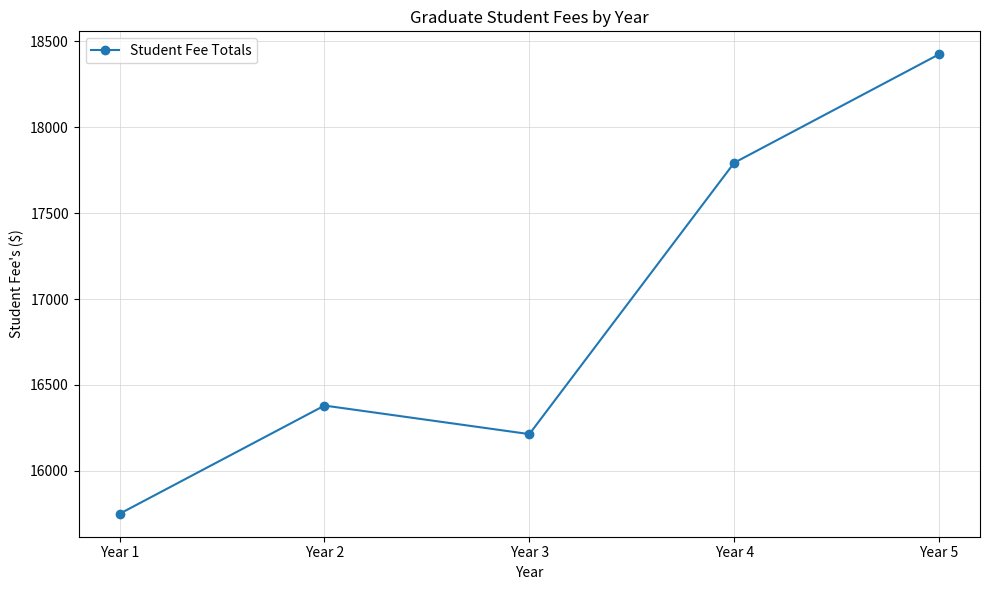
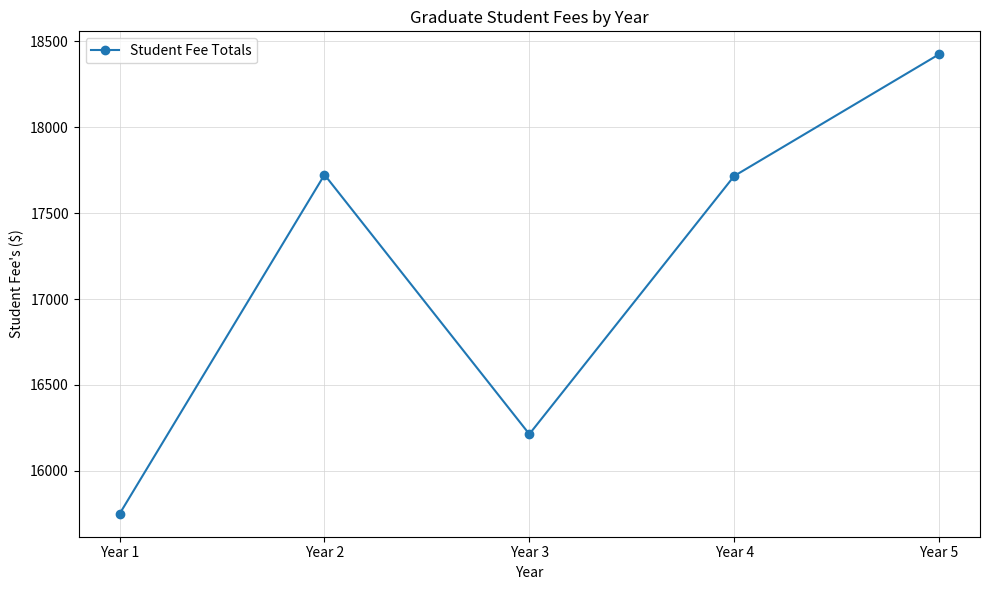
  {
    "Year 1": 15750,
-   "Year 2": 16380,
+   "Year 2": 17720,
    "Year 3": 16210,
-   "Year 4": 17790,
+   "Year 4": 17720,
    "Year 5": 18430
  }
